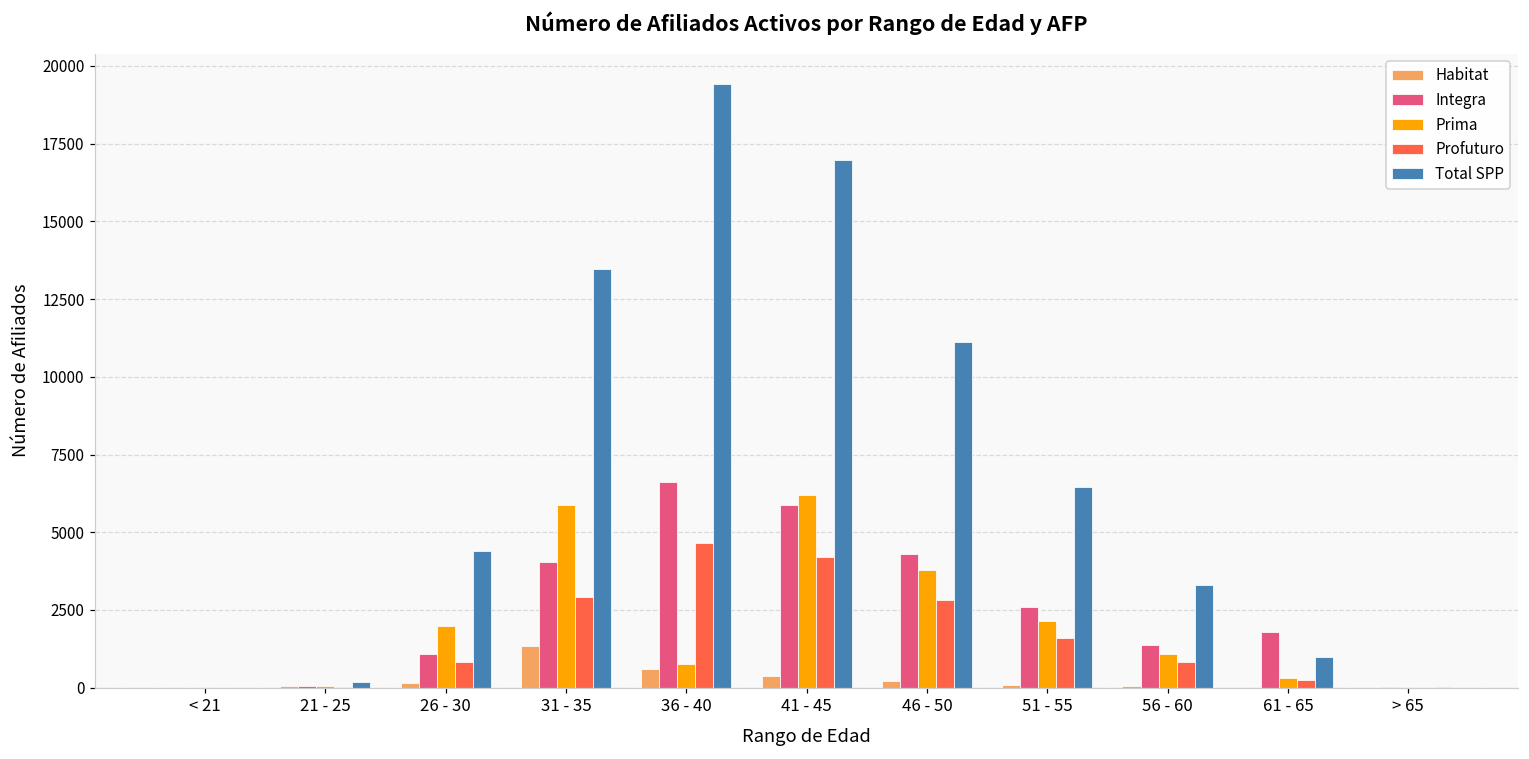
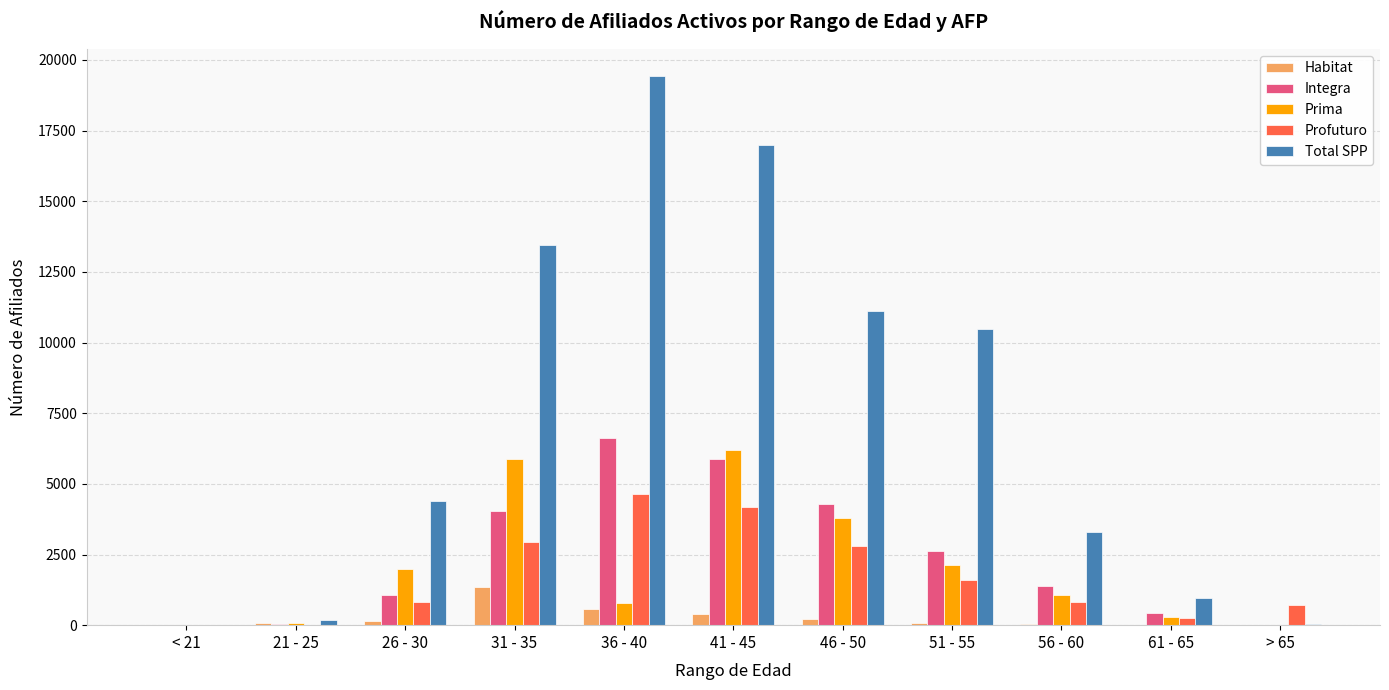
  {
    "Habitat": {
      "< 21": 0,
      "26 - 30": 200,
      "31 - 35": 1400,
      "36 - 40": 600,
      "41 - 45": 400,
      "46 - 50": 200,
      "51 - 55": 100
    },
    "Integra": {
      "< 21": 0,
      "26 - 30": 1100,
      "31 - 35": 4000,
      "36 - 40": 6600,
      "41 - 45": 5900,
      "46 - 50": 4300,
      "51 - 55": 2600,
      "56 - 60": 1400,
-     "61 - 65": 1800
+     "61 - 65": 400
    },
    "Prima": {
      "< 21": 0,
      "26 - 30": 2000,
      "31 - 35": 5900,
      "36 - 40": 800,
      "41 - 45": 6200,
      "46 - 50": 3800,
      "51 - 55": 2100,
      "56 - 60": 1100,
      "61 - 65": 300
    },
    "Profuturo": {
      "< 21": 0,
      "26 - 30": 800,
      "31 - 35": 2900,
      "36 - 40": 4700,
      "41 - 45": 4200,
      "46 - 50": 2800,
      "51 - 55": 1600,
      "56 - 60": 800,
      "61 - 65": 200,
-     "> 65": 0
+     "> 65": 700
    },
    "Total SPP": {
      "< 21": 0,
      "21 - 25": 200,
      "26 - 30": 4400,
      "31 - 35": 13500,
      "36 - 40": 19400,
      "41 - 45": 17000,
      "46 - 50": 11100,
-     "51 - 55": 6400,
+     "51 - 55": 10500,
      "56 - 60": 3300,
      "61 - 65": 1000
    }
  }
